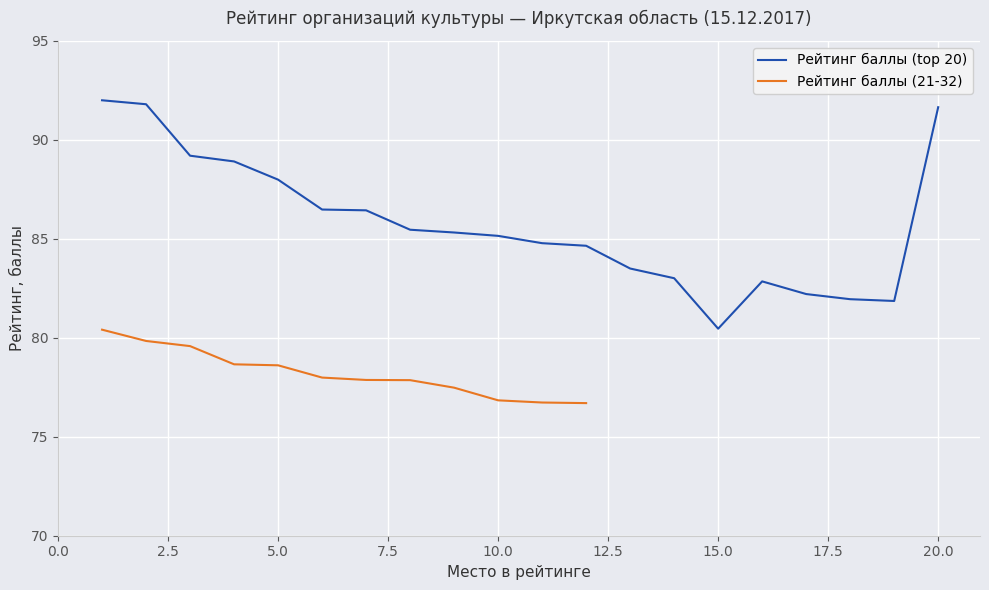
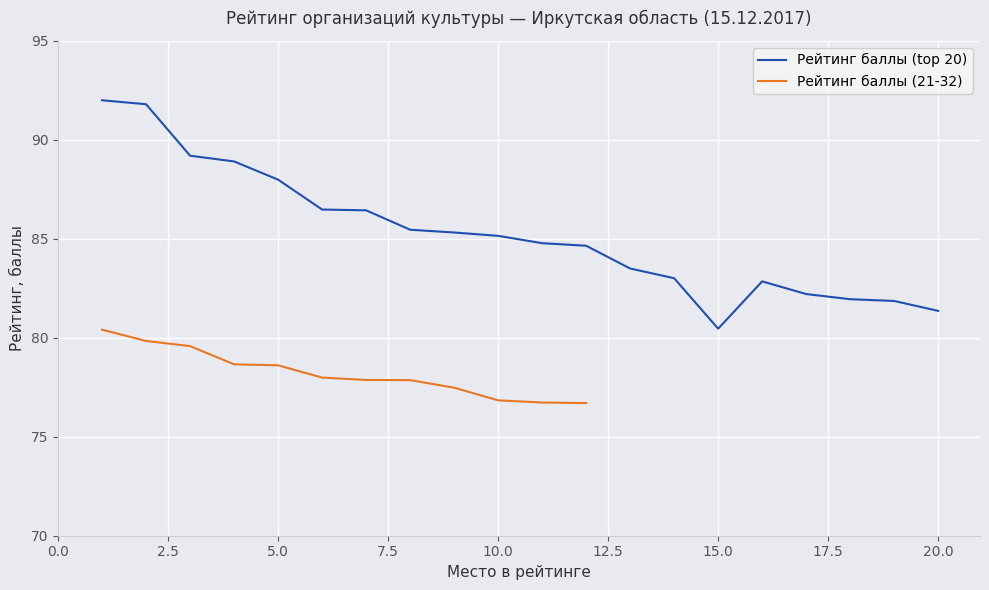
  {
    "Рейтинг баллы (top 20)": {
      "5.0": 88.0,
      "10.0": 85.2,
      "15.0": 80.5,
-     "20.0": 91.7
+     "20.0": 81.4
    },
    "Рейтинг баллы (21-32)": {
      "5.0": 78.6,
      "10.0": 76.8
    }
  }
